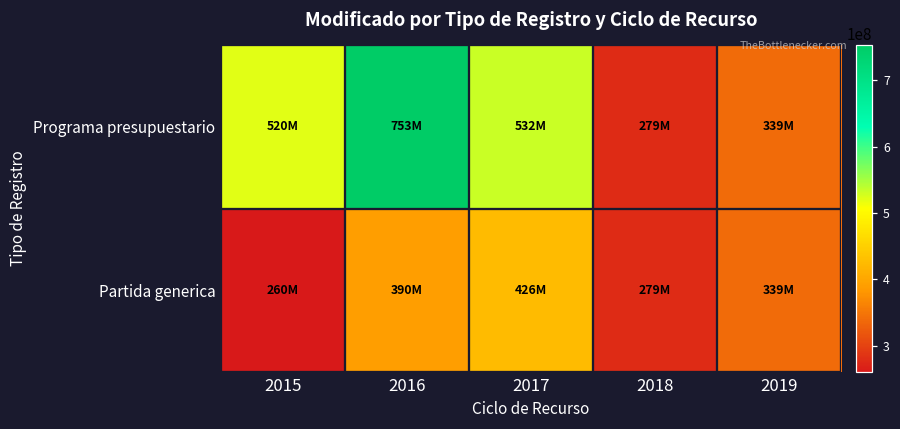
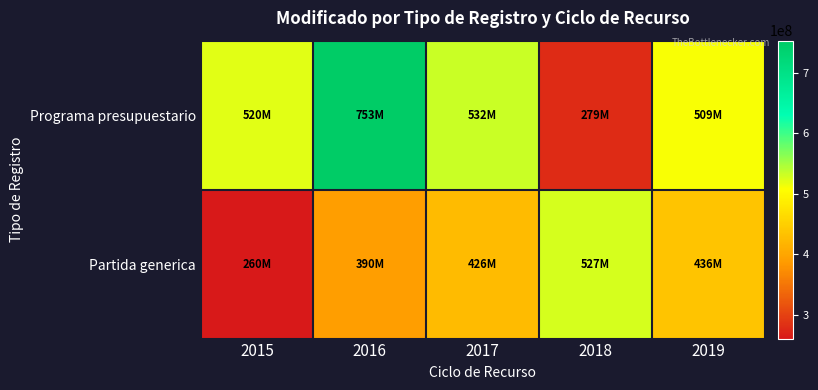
  {
    "Programa presupuestario": {
      "2015": "520M",
      "2016": "753M",
      "2017": "532M",
      "2018": "279M",
-     "2019": "339M"
+     "2019": "509M"
    },
    "Partida generica": {
      "2015": "260M",
      "2016": "390M",
      "2017": "426M",
-     "2018": "279M",
-     "2019": "339M"
+     "2018": "527M",
+     "2019": "436M"
    }
  }
